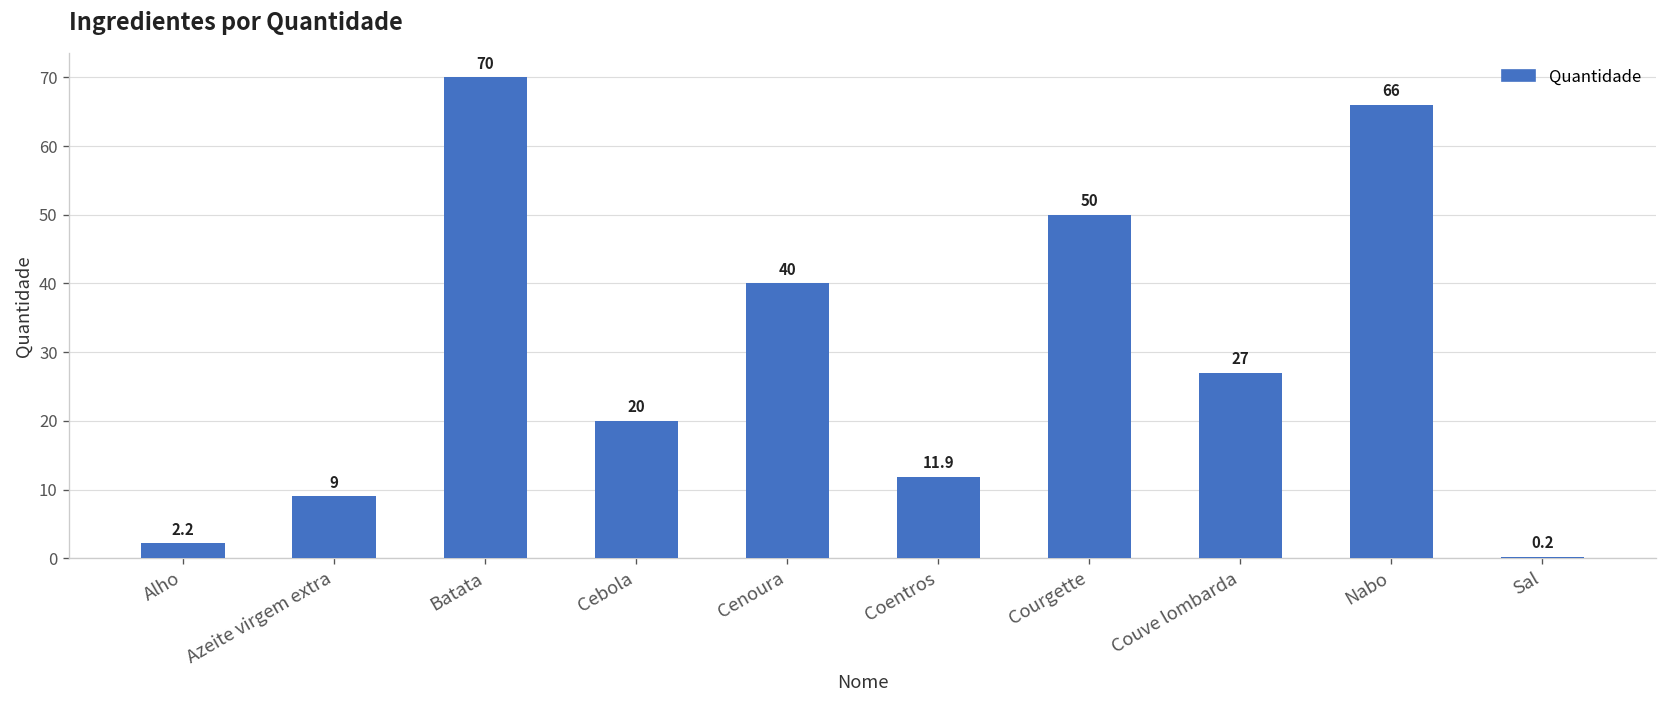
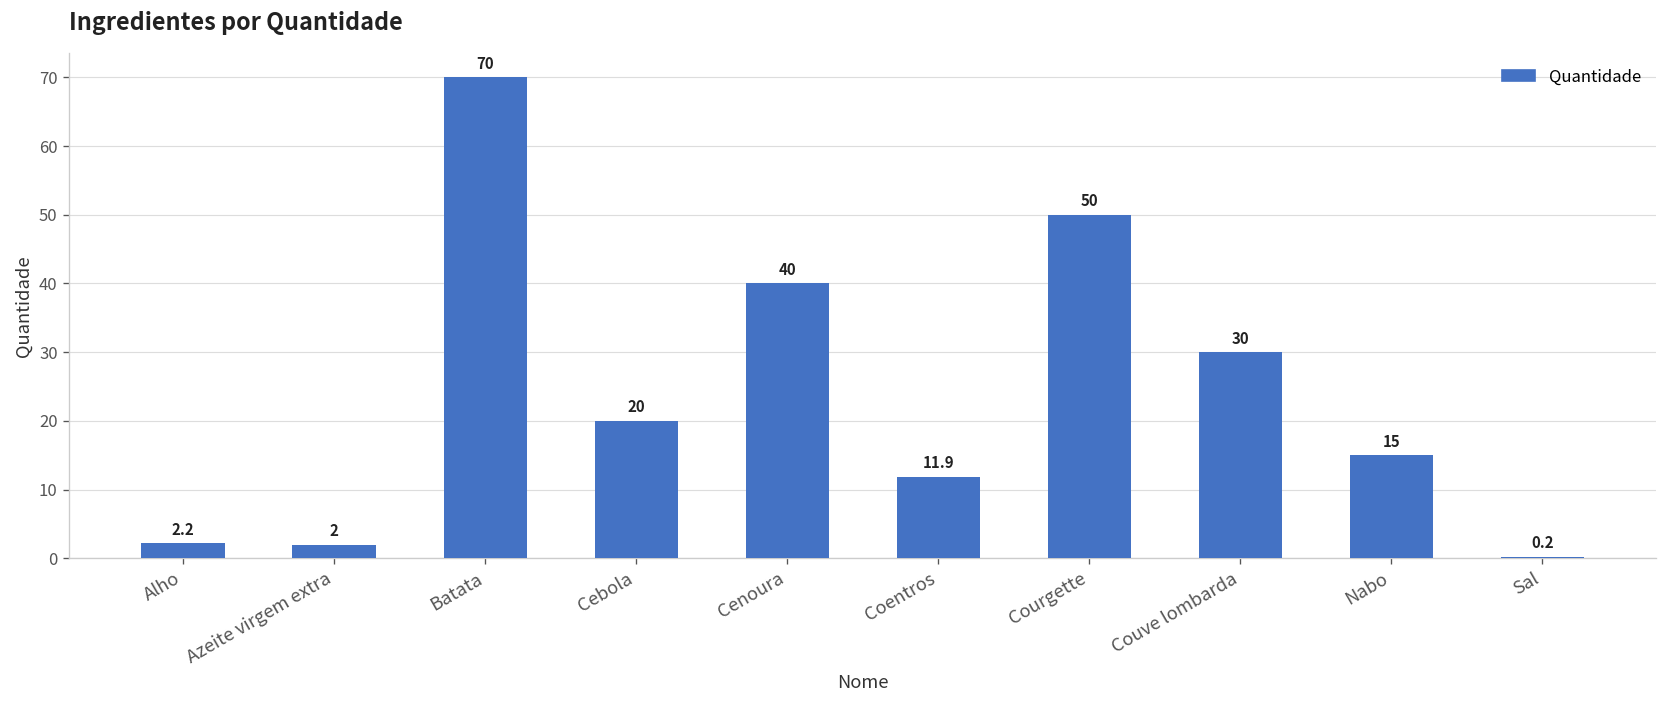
  {
    "Alho": 2.2,
-   "Azeite virgem extra": 9,
+   "Azeite virgem extra": 2,
    "Batata": 70,
    "Cebola": 20,
    "Cenoura": 40,
    "Coentros": 11.9,
    "Courgette": 50,
-   "Couve lombarda": 27,
-   "Nabo": 66,
+   "Couve lombarda": 30,
+   "Nabo": 15,
    "Sal": 0.2
  }
